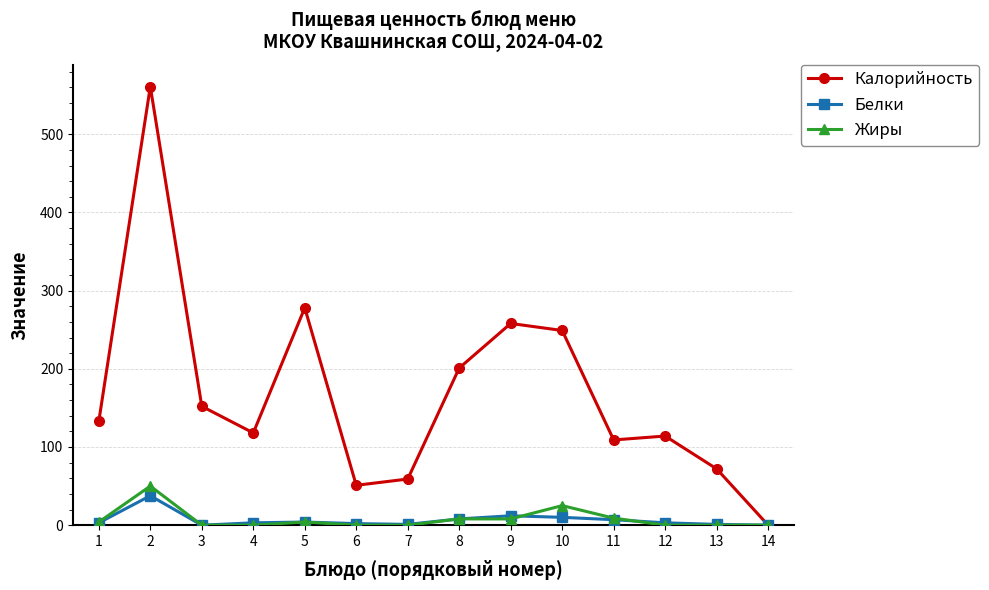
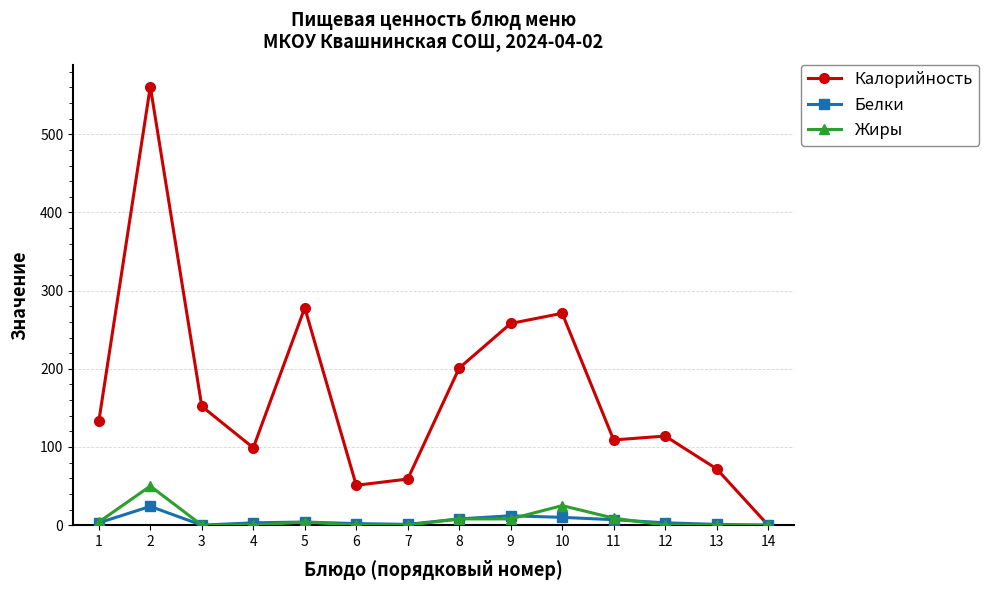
  {
    "Калорийность": {
      "1": 130,
      "2": 560,
      "3": 150,
-     "4": 120,
+     "4": 100,
      "5": 280,
      "6": 50,
      "7": 60,
      "8": 200,
      "9": 260,
-     "10": 250,
+     "10": 270,
      "11": 110,
      "12": 110,
      "13": 70
    },
    "Белки": {
-     "2": 40,
+     "2": 20,
      "9": 10,
      "10": 10
    },
    "Жиры": {
      "2": 50,
      "9": 10,
      "10": 30
    }
  }
